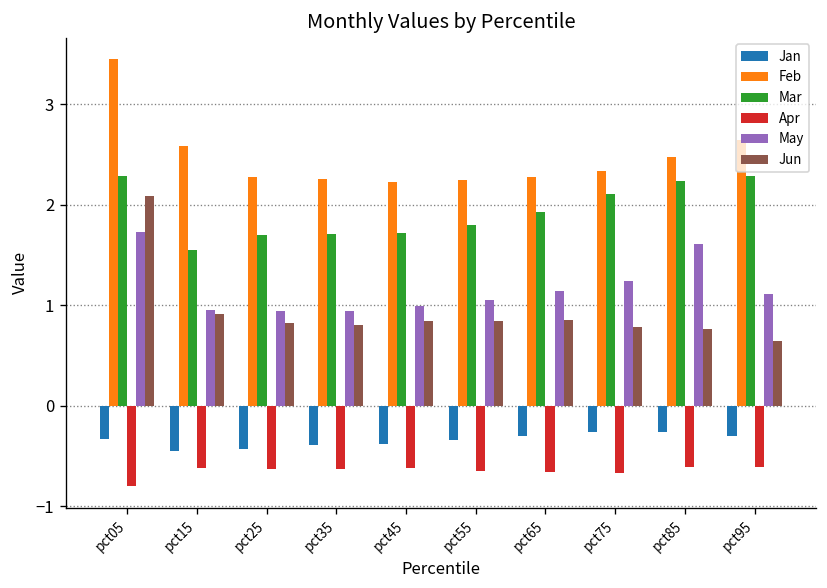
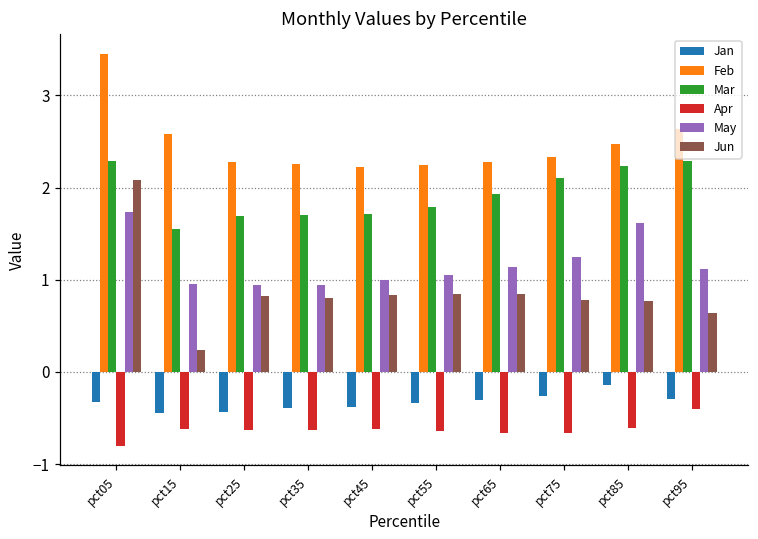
  {
    "Jan": {
      "pct05": -0.3,
      "pct15": -0.4,
      "pct25": -0.4,
      "pct35": -0.4,
      "pct45": -0.4,
      "pct55": -0.3,
      "pct65": -0.3,
      "pct75": -0.3,
-     "pct85": -0.3,
+     "pct85": -0.1,
      "pct95": -0.3
    },
    "Feb": {
      "pct05": 3.4,
      "pct15": 2.6,
      "pct25": 2.3,
      "pct35": 2.3,
      "pct45": 2.2,
      "pct55": 2.2,
      "pct65": 2.3,
      "pct75": 2.3,
      "pct85": 2.5
    },
    "Mar": {
      "pct05": 2.3,
      "pct15": 1.5,
      "pct25": 1.7,
      "pct35": 1.7,
      "pct45": 1.7,
      "pct55": 1.8,
      "pct65": 1.9,
      "pct75": 2.1,
      "pct85": 2.2,
      "pct95": 2.3
    },
    "Apr": {
      "pct05": -0.8,
      "pct15": -0.6,
      "pct25": -0.6,
      "pct35": -0.6,
      "pct45": -0.6,
      "pct55": -0.6,
      "pct65": -0.7,
      "pct75": -0.7,
      "pct85": -0.6,
-     "pct95": -0.6
+     "pct95": -0.4
    },
    "May": {
      "pct05": 1.7,
      "pct15": 1.0,
      "pct25": 0.9,
      "pct35": 0.9,
      "pct45": 1.0,
      "pct55": 1.1,
      "pct65": 1.1,
      "pct75": 1.2,
      "pct85": 1.6,
      "pct95": 1.1
    },
    "Jun": {
      "pct05": 2.1,
-     "pct15": 0.9,
+     "pct15": 0.2,
      "pct25": 0.8,
      "pct35": 0.8,
      "pct45": 0.8,
      "pct55": 0.8,
      "pct65": 0.8,
      "pct75": 0.8,
      "pct85": 0.8,
      "pct95": 0.6
    }
  }
